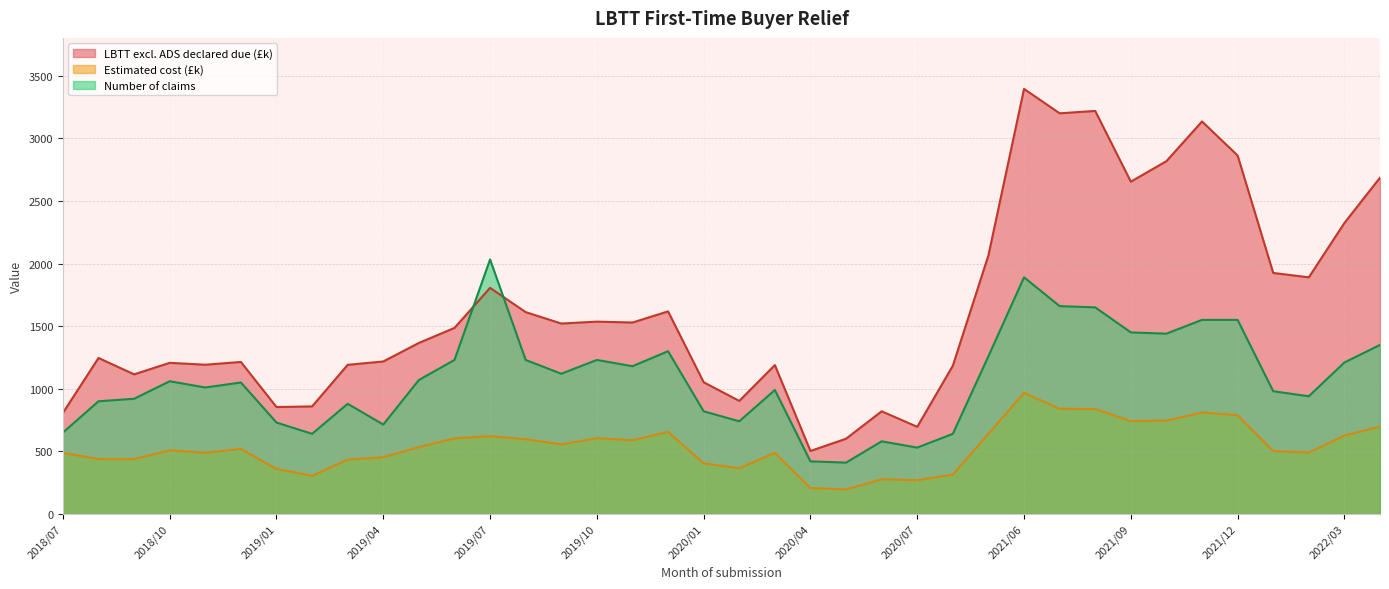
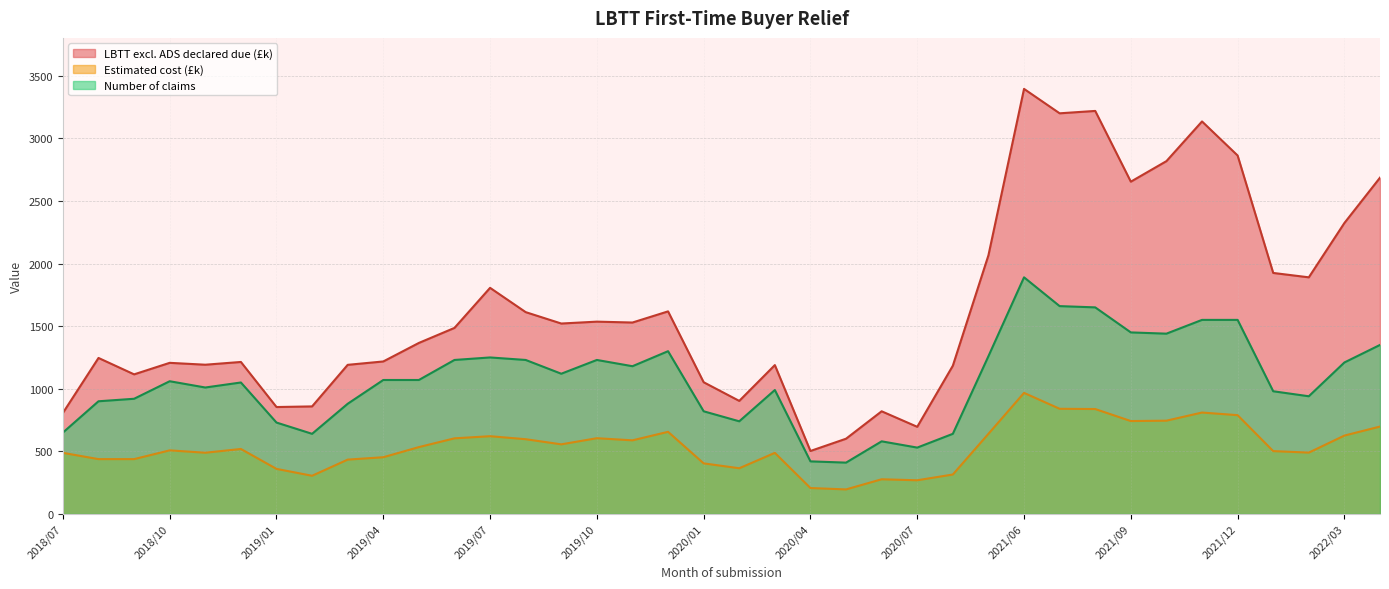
  {
    "LBTT excl. ADS declared due (£k)": {
      "2018/07": 810,
      "2018/10": 1210,
      "2019/01": 850,
      "2019/04": 1220,
      "2019/07": 1810,
      "2019/10": 1540,
      "2020/01": 1050,
      "2020/04": 500,
      "2020/07": 700,
      "2021/06": 3400,
      "2021/09": 2650,
      "2021/12": 2860,
      "2022/03": 2320
    },
    "Estimated cost (£k)": {
      "2018/07": 490,
      "2018/10": 510,
      "2019/01": 360,
      "2019/04": 450,
      "2019/07": 620,
      "2019/10": 610,
      "2020/01": 400,
      "2020/04": 210,
      "2020/07": 270,
      "2021/06": 970,
      "2021/09": 740,
      "2021/12": 790,
      "2022/03": 630
    },
    "Number of claims": {
      "2018/07": 650,
      "2018/10": 1060,
      "2019/01": 730,
-     "2019/04": 710,
-     "2019/07": 2030,
+     "2019/04": 1070,
+     "2019/07": 1250,
      "2019/10": 1230,
      "2020/01": 820,
      "2020/04": 420,
      "2020/07": 530,
      "2021/06": 1890,
      "2021/09": 1450,
      "2021/12": 1550,
      "2022/03": 1210
    }
  }
